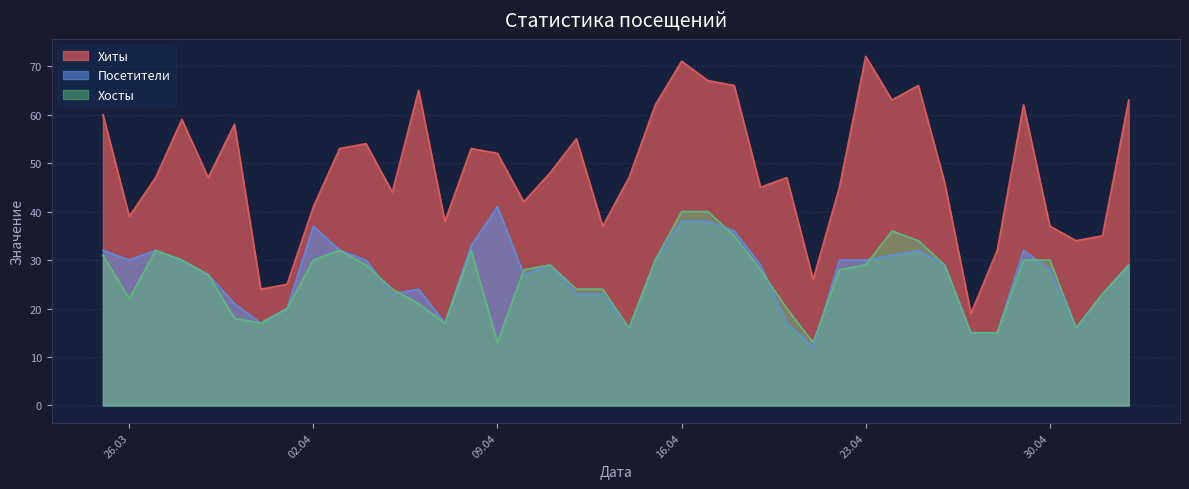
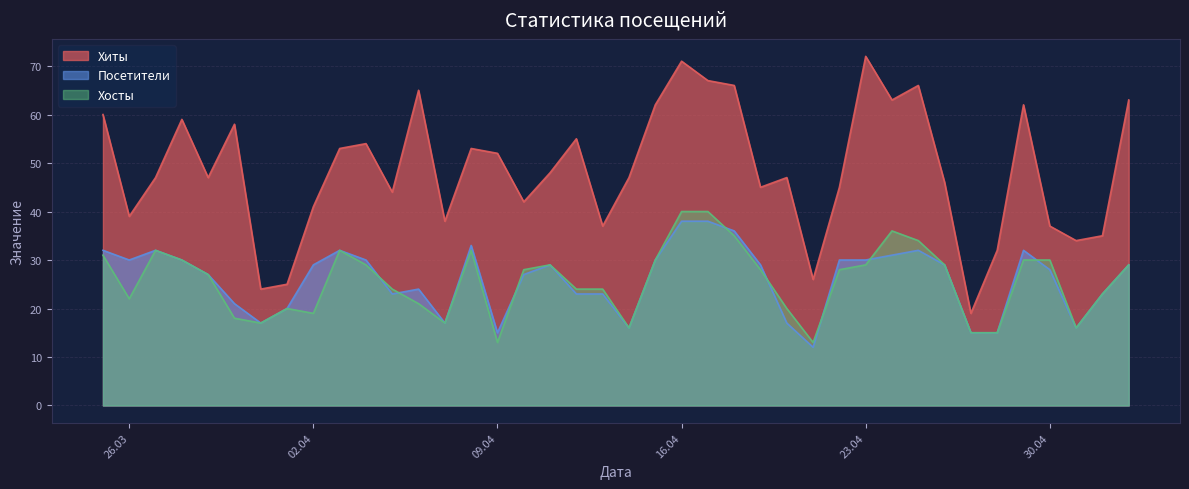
  {
    "Хиты": {
      "26.03": 39,
      "02.04": 41,
      "09.04": 52,
      "16.04": 71,
      "23.04": 72,
      "30.04": 37
    },
    "Посетители": {
      "26.03": 30,
-     "02.04": 37,
-     "09.04": 41,
+     "02.04": 29,
+     "09.04": 15,
      "16.04": 38,
      "23.04": 30,
      "30.04": 28
    },
    "Хосты": {
      "26.03": 22,
-     "02.04": 30,
+     "02.04": 19,
      "09.04": 13,
      "16.04": 40,
      "23.04": 29,
      "30.04": 30
    }
  }
